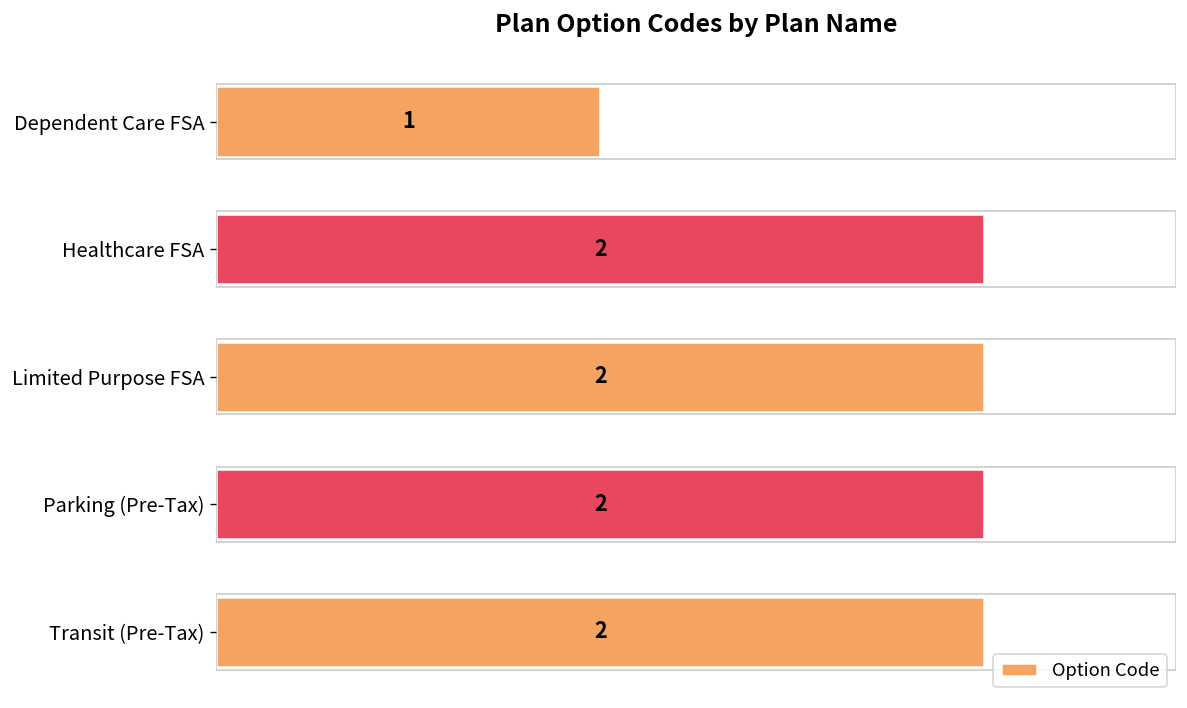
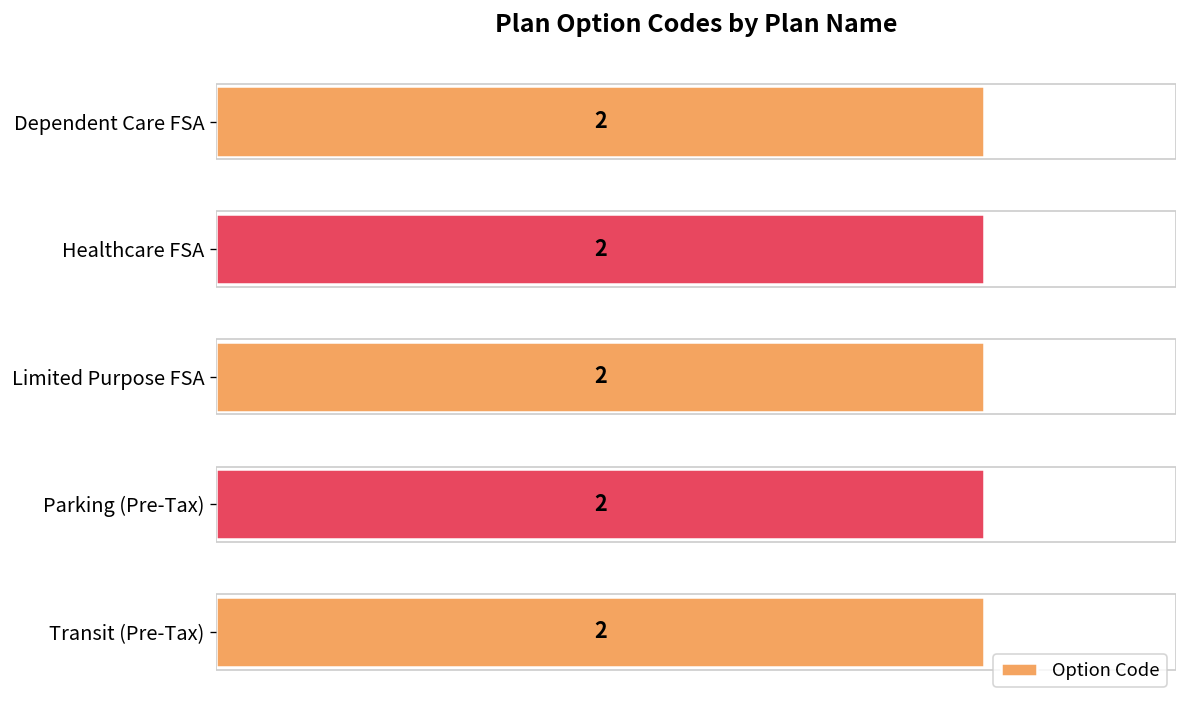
  {
-   "Dependent Care FSA": 1,
+   "Dependent Care FSA": 2,
    "Healthcare FSA": 2,
    "Limited Purpose FSA": 2,
    "Parking (Pre-Tax)": 2,
    "Transit (Pre-Tax)": 2
  }
